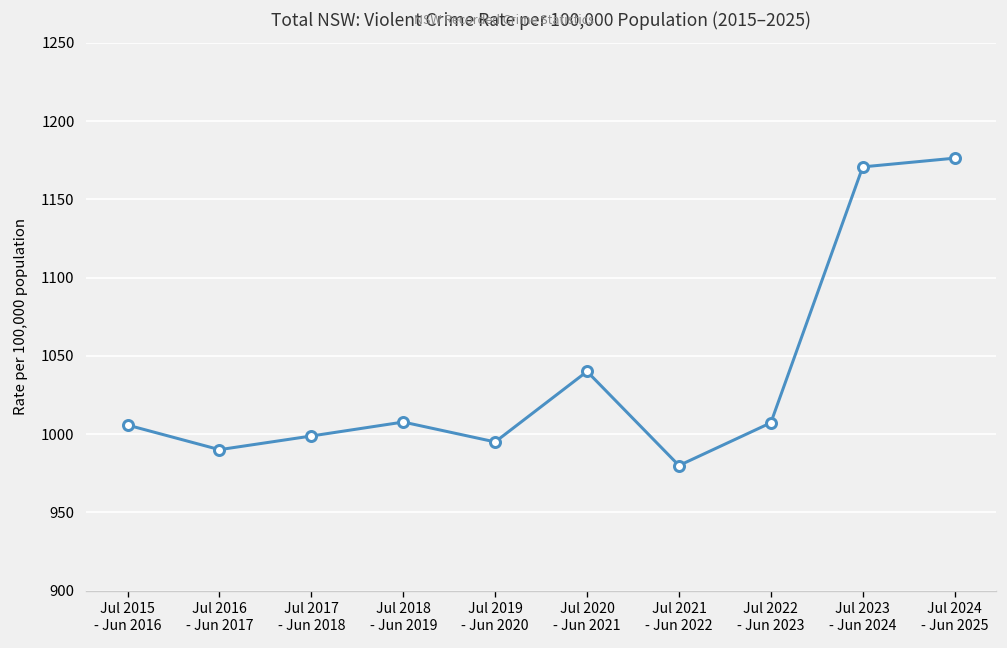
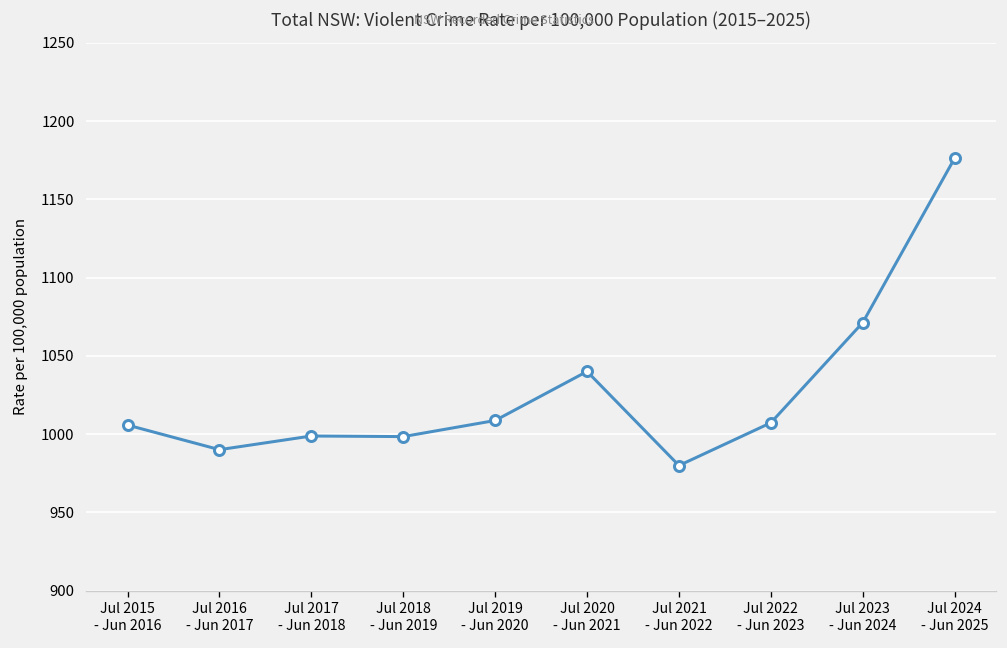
  {
    "Jul 2015 - Jun 2016": 1006,
    "Jul 2016 - Jun 2017": 990,
    "Jul 2017 - Jun 2018": 999,
-   "Jul 2018 - Jun 2019": 1008,
-   "Jul 2019 - Jun 2020": 995,
+   "Jul 2018 - Jun 2019": 998,
+   "Jul 2019 - Jun 2020": 1009,
    "Jul 2020 - Jun 2021": 1040,
    "Jul 2021 - Jun 2022": 980,
    "Jul 2022 - Jun 2023": 1007,
-   "Jul 2023 - Jun 2024": 1171,
+   "Jul 2023 - Jun 2024": 1071,
    "Jul 2024 - Jun 2025": 1176
  }
